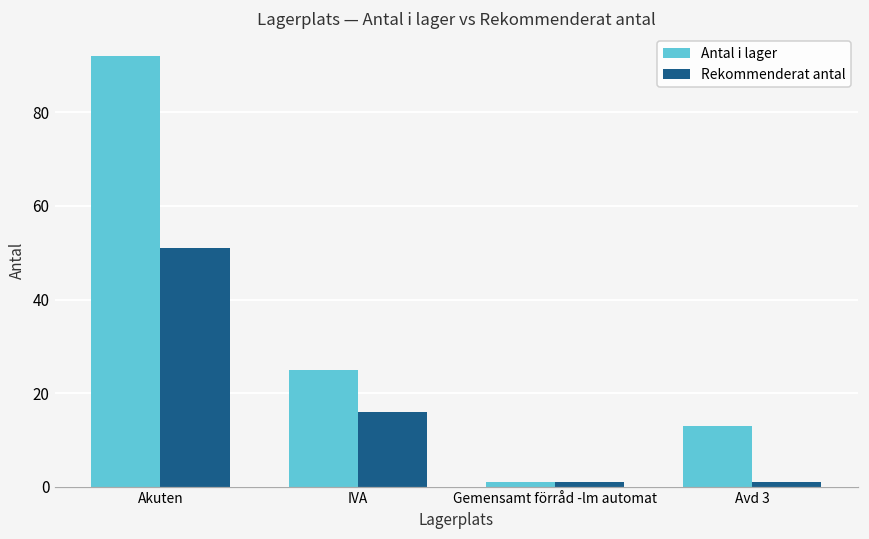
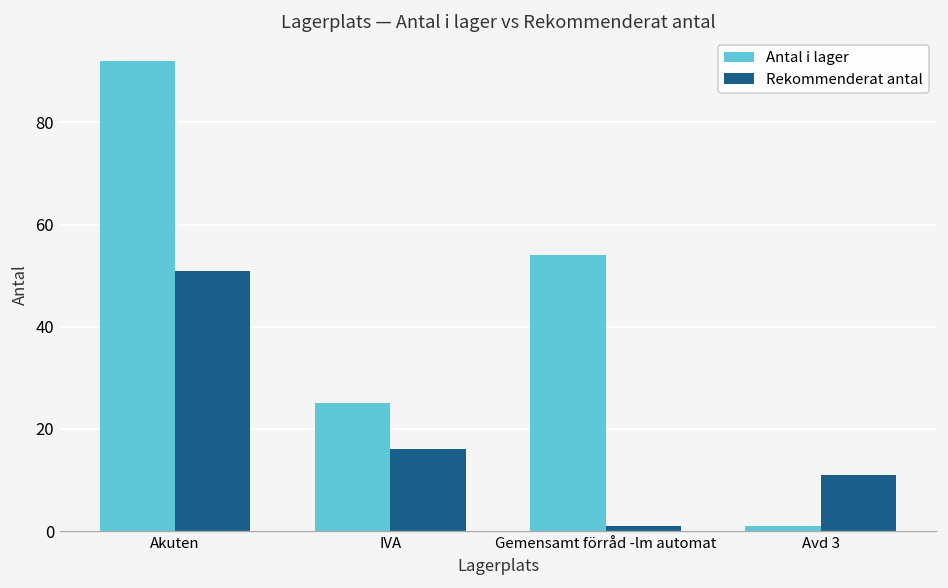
  {
    "Antal i lager": {
      "Akuten": 92,
      "IVA": 25,
-     "Gemensamt förråd -lm automat": 1,
-     "Avd 3": 13
+     "Gemensamt förråd -lm automat": 54,
+     "Avd 3": 1
    },
    "Rekommenderat antal": {
      "Akuten": 51,
      "IVA": 16,
      "Gemensamt förråd -lm automat": 1,
-     "Avd 3": 1
+     "Avd 3": 11
    }
  }
